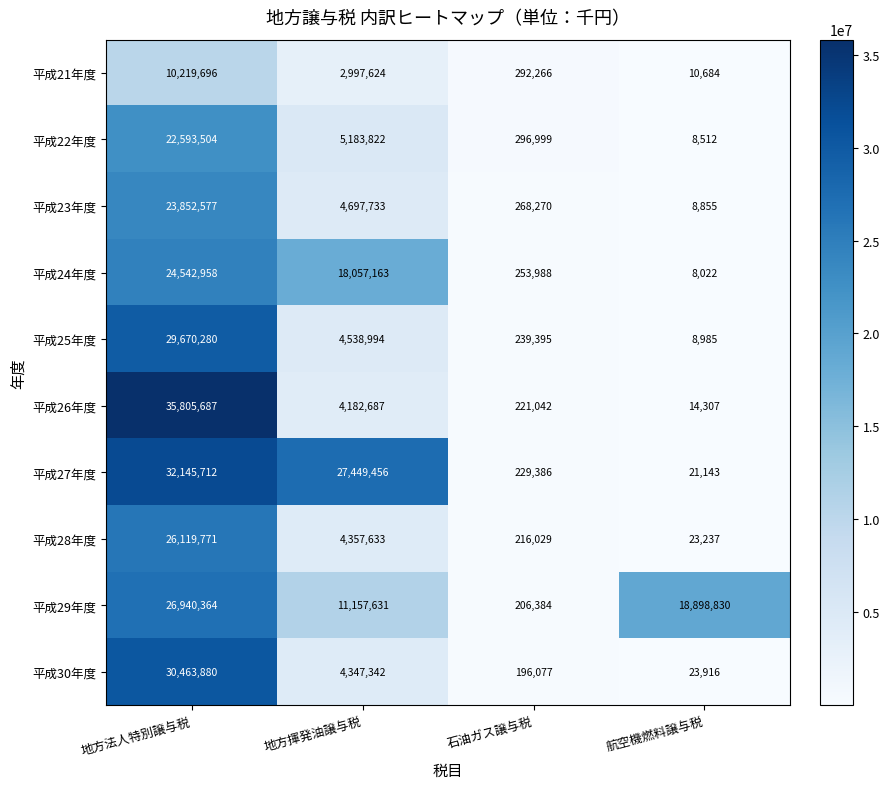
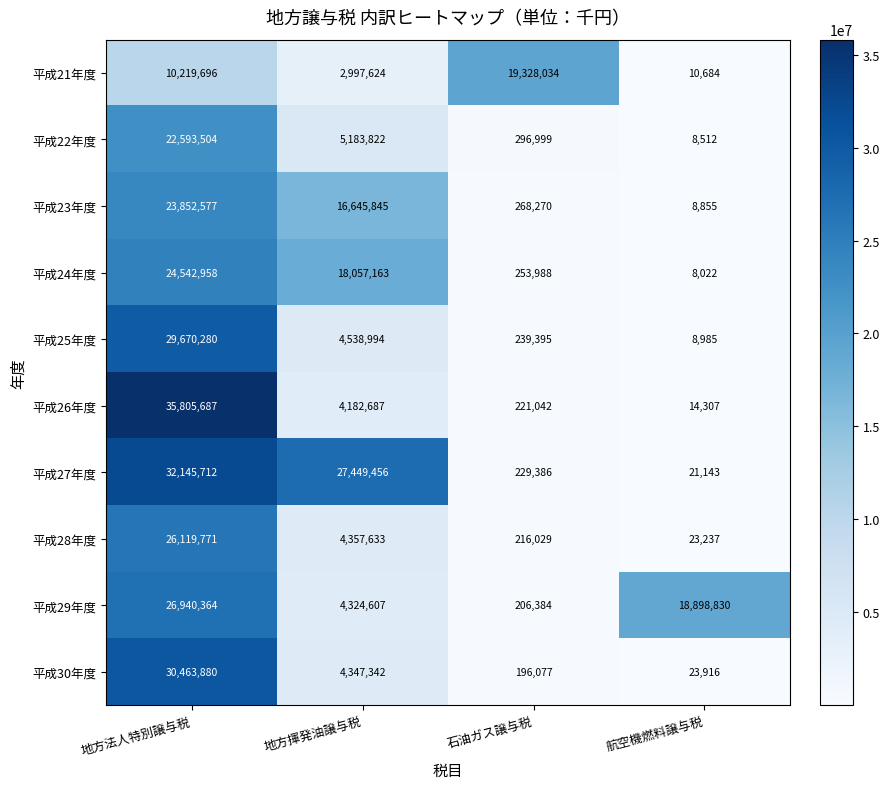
  {
    "平成21年度": {
      "地方法人特別譲与税": "10,219,696",
      "地方揮発油譲与税": "2,997,624",
-     "石油ガス譲与税": "292,266",
+     "石油ガス譲与税": "19,328,034",
      "航空機燃料譲与税": "10,684"
    },
    "平成22年度": {
      "地方法人特別譲与税": "22,593,504",
      "地方揮発油譲与税": "5,183,822",
      "石油ガス譲与税": "296,999",
      "航空機燃料譲与税": "8,512"
    },
    "平成23年度": {
      "地方法人特別譲与税": "23,852,577",
-     "地方揮発油譲与税": "4,697,733",
+     "地方揮発油譲与税": "16,645,845",
      "石油ガス譲与税": "268,270",
      "航空機燃料譲与税": "8,855"
    },
    "平成24年度": {
      "地方法人特別譲与税": "24,542,958",
      "地方揮発油譲与税": "18,057,163",
      "石油ガス譲与税": "253,988",
      "航空機燃料譲与税": "8,022"
    },
    "平成25年度": {
      "地方法人特別譲与税": "29,670,280",
      "地方揮発油譲与税": "4,538,994",
      "石油ガス譲与税": "239,395",
      "航空機燃料譲与税": "8,985"
    },
    "平成26年度": {
      "地方法人特別譲与税": "35,805,687",
      "地方揮発油譲与税": "4,182,687",
      "石油ガス譲与税": "221,042",
      "航空機燃料譲与税": "14,307"
    },
    "平成27年度": {
      "地方法人特別譲与税": "32,145,712",
      "地方揮発油譲与税": "27,449,456",
      "石油ガス譲与税": "229,386",
      "航空機燃料譲与税": "21,143"
    },
    "平成28年度": {
      "地方法人特別譲与税": "26,119,771",
      "地方揮発油譲与税": "4,357,633",
      "石油ガス譲与税": "216,029",
      "航空機燃料譲与税": "23,237"
    },
    "平成29年度": {
      "地方法人特別譲与税": "26,940,364",
-     "地方揮発油譲与税": "11,157,631",
+     "地方揮発油譲与税": "4,324,607",
      "石油ガス譲与税": "206,384",
      "航空機燃料譲与税": "18,898,830"
    },
    "平成30年度": {
      "地方法人特別譲与税": "30,463,880",
      "地方揮発油譲与税": "4,347,342",
      "石油ガス譲与税": "196,077",
      "航空機燃料譲与税": "23,916"
    }
  }
